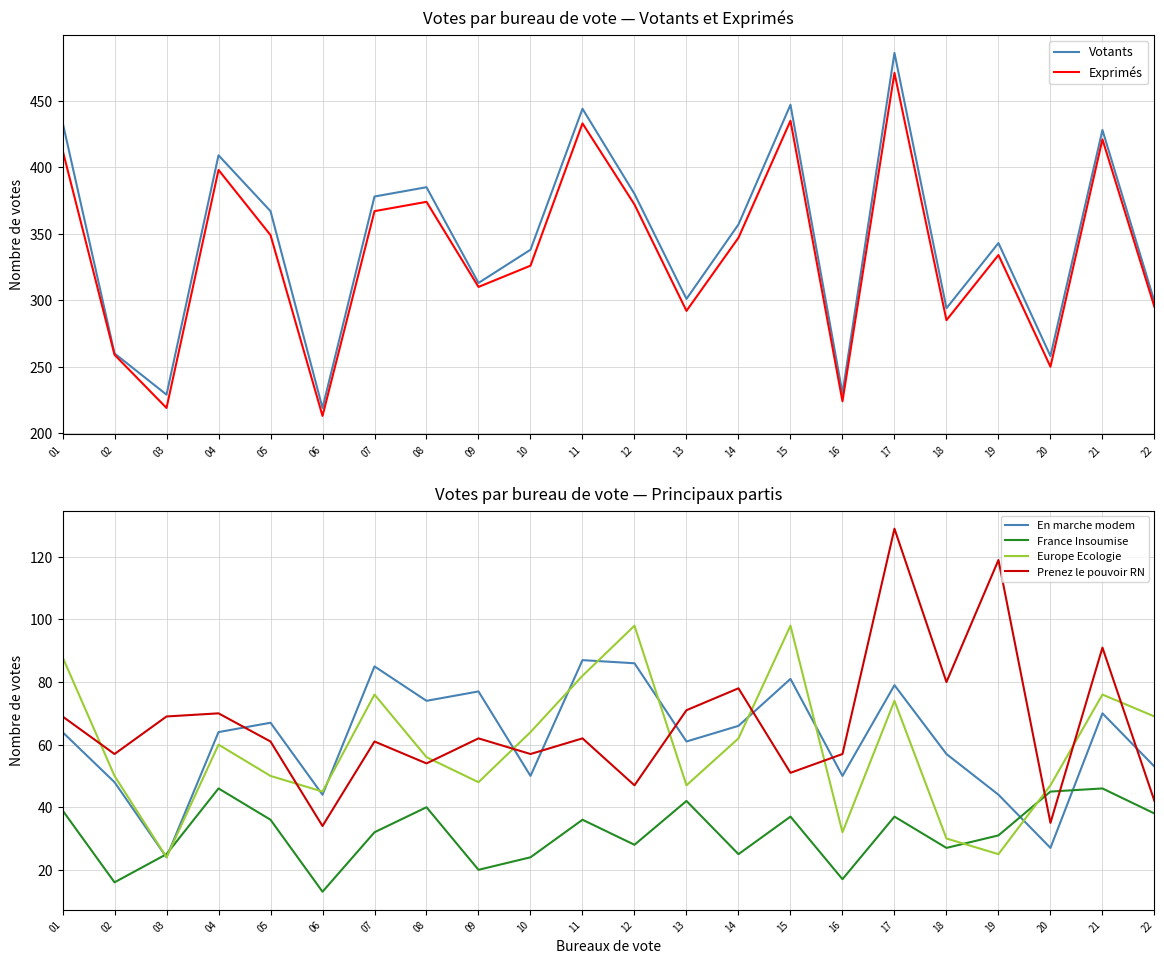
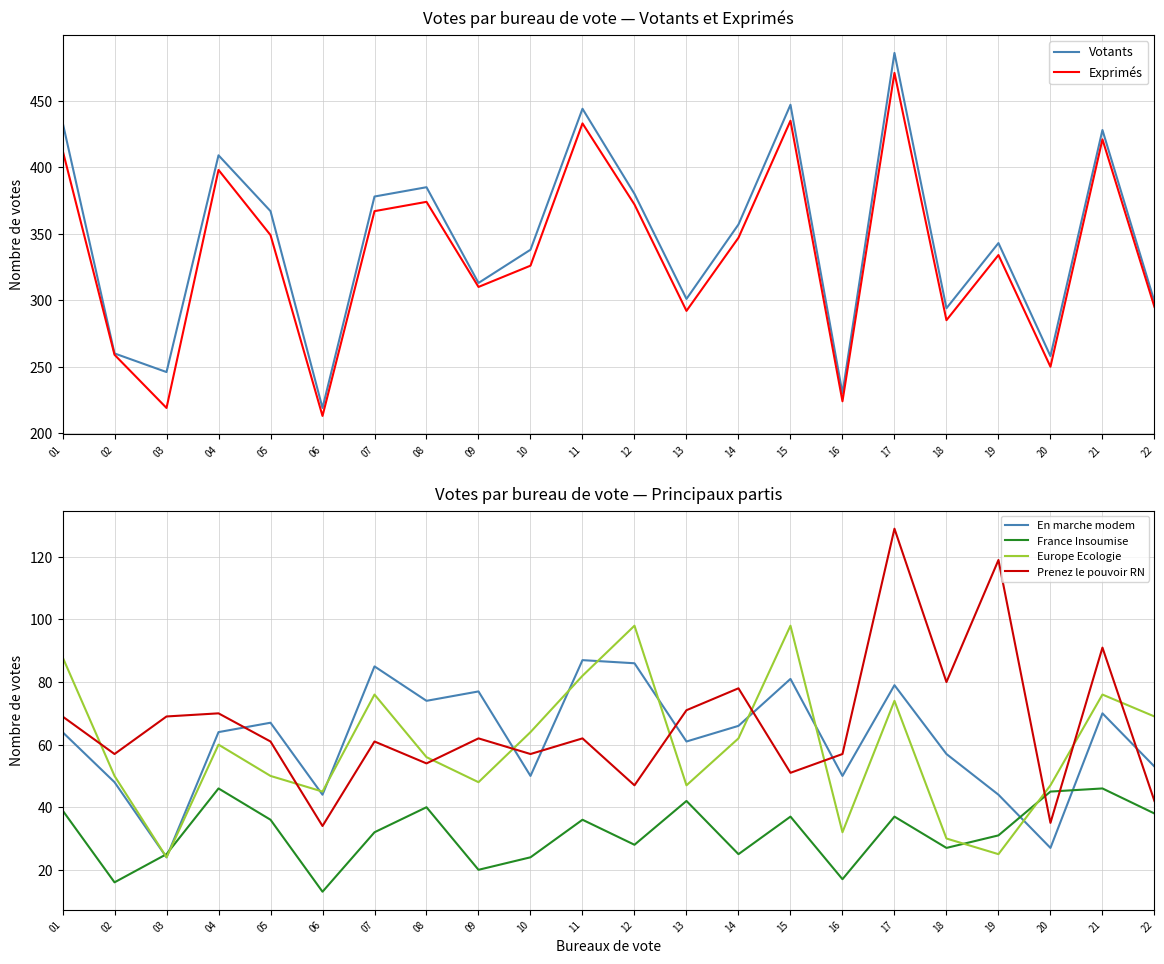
  {
    "Votes par bureau de vote — Votants et Exprimés": {
      "Votants": {
        "01": 434,
-       "03": 229,
+       "03": 246,
        "04": 409,
        "05": 367,
        "06": 219,
        "07": 378,
        "08": 385,
        "09": 313,
        "10": 338,
        "11": 444,
        "12": 380,
        "13": 301,
        "14": 357,
        "15": 447,
        "16": 230,
        "17": 486,
        "18": 294,
        "19": 343,
        "20": 258,
        "21": 428,
        "22": 299
      },
      "Exprimés": {
        "01": 413,
        "03": 219,
        "04": 398,
        "05": 349,
        "06": 213,
        "07": 367,
        "08": 374,
        "09": 310,
        "10": 326,
        "11": 433,
        "12": 372,
        "13": 292,
        "14": 347,
        "15": 435,
        "16": 224,
        "17": 471,
        "18": 285,
        "19": 334,
        "20": 250,
        "21": 421,
        "22": 295
      }
    },
    "Votes par bureau de vote — Principaux partis": {
      "En marche modem": {
        "01": 64,
        "02": 48,
        "04": 64,
        "05": 67,
        "06": 44,
        "07": 85,
        "08": 74,
        "09": 77,
        "10": 50,
        "11": 87,
        "12": 86,
        "13": 61,
        "14": 66,
        "15": 81,
        "16": 50,
        "17": 79,
        "18": 57,
        "19": 44,
        "20": 27,
        "21": 70,
        "22": 53
      },
      "France Insoumise": {
        "01": 39,
        "02": 16,
        "03": 25,
        "04": 46,
        "05": 36,
        "06": 13,
        "07": 32,
        "08": 40,
        "09": 20,
        "10": 24,
        "11": 36,
        "12": 28,
        "13": 42,
        "14": 25,
        "15": 37,
        "16": 17,
        "17": 37,
        "18": 27,
        "19": 31,
        "20": 45,
        "21": 46,
        "22": 38
      },
      "Europe Ecologie": {
        "01": 88,
        "02": 50,
        "04": 60,
        "05": 50,
        "06": 45,
        "07": 76,
        "08": 56,
        "09": 48,
        "10": 64,
        "11": 82,
        "12": 98,
        "13": 47,
        "14": 62,
        "15": 98,
        "16": 32,
        "17": 74,
        "18": 30,
        "19": 25,
        "20": 47,
        "21": 76,
        "22": 69
      },
      "Prenez le pouvoir RN": {
        "01": 69,
        "02": 57,
        "03": 69,
        "04": 70,
        "05": 61,
        "06": 34,
        "07": 61,
        "08": 54,
        "09": 62,
        "10": 57,
        "11": 62,
        "12": 47,
        "13": 71,
        "14": 78,
        "15": 51,
        "16": 57,
        "17": 129,
        "18": 80,
        "19": 119,
        "20": 35,
        "21": 91,
        "22": 42
      }
    }
  }
